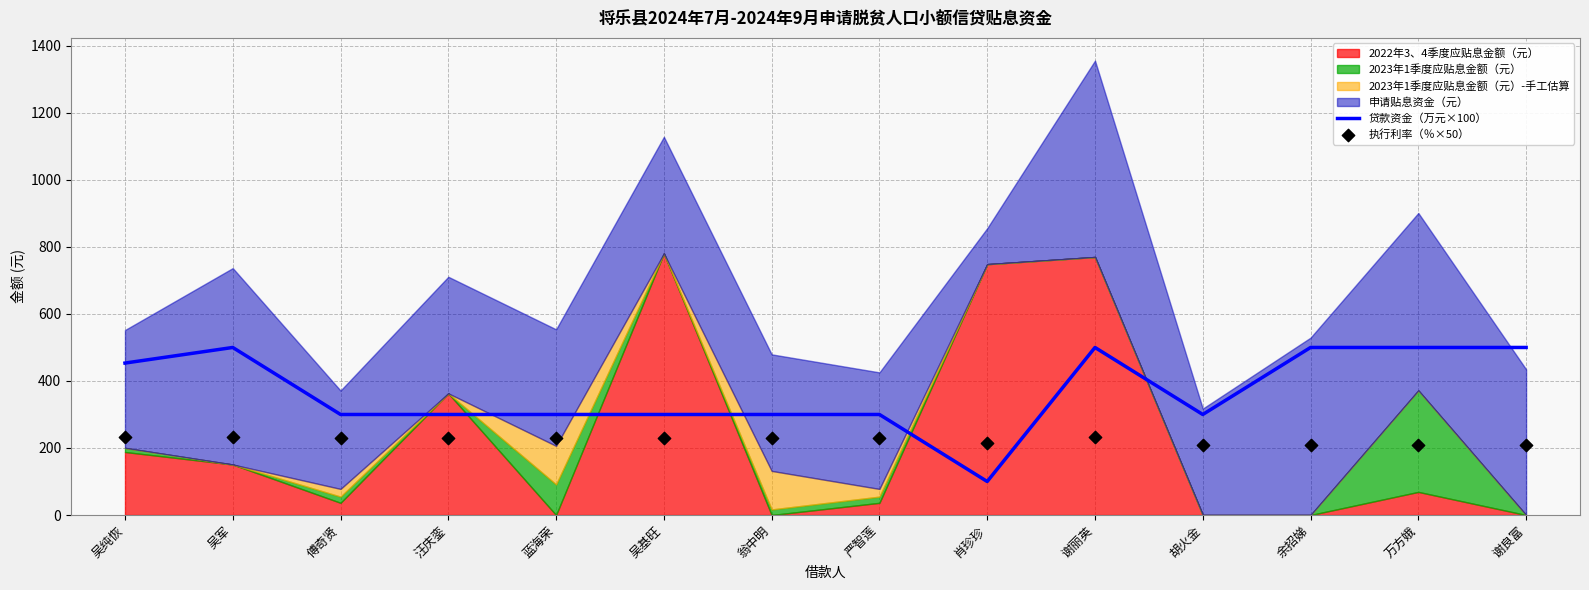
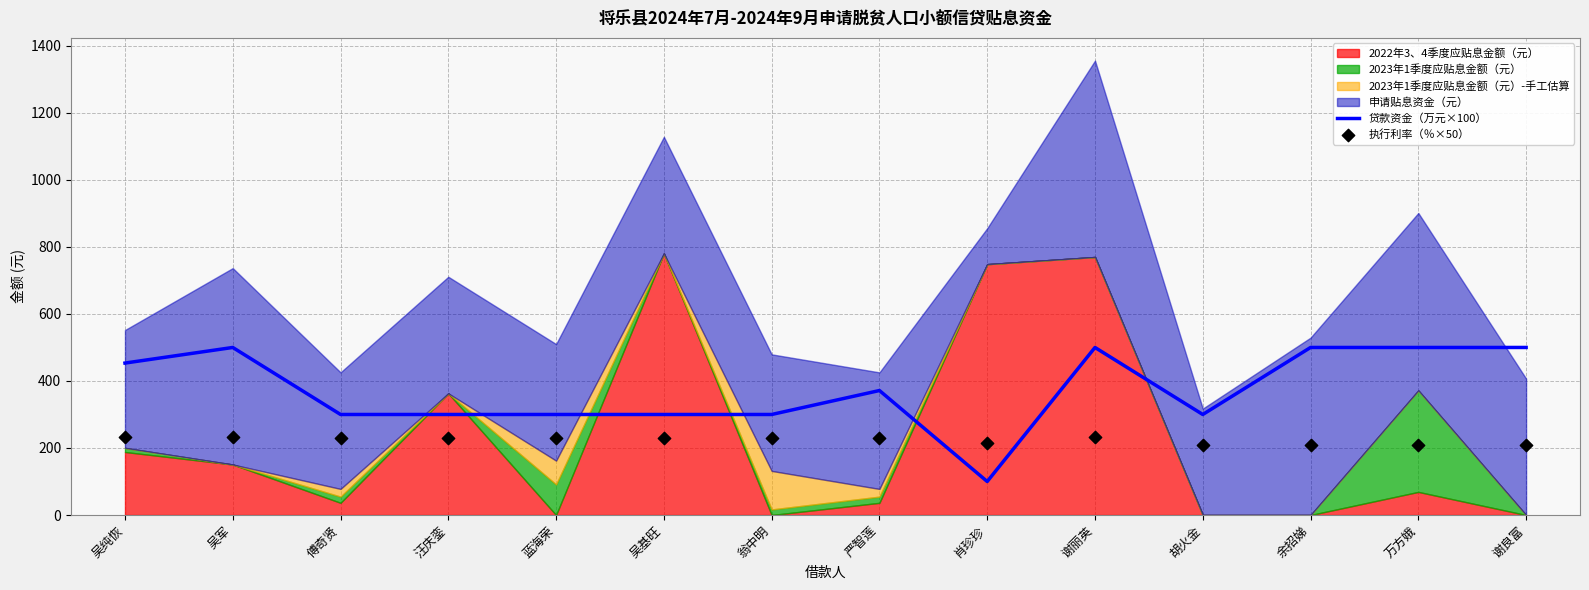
  {
    "贷款资金（万元×100）": {
      "吴纯恢": 450,
      "吴军": 500,
      "傅奇贤": 300,
      "汪庆銮": 300,
      "蓝海荣": 300,
      "吴基旺": 300,
      "翁中明": 300,
-     "严智莲": 300,
+     "严智莲": 370,
      "肖珍珍": 100,
      "谢丽英": 500,
      "胡火金": 300,
      "余招娣": 500,
      "万方娥": 500,
      "谢良富": 500
    },
    "2022年3、4季度应贴息金额（元）": {
      "吴纯恢": 190,
      "傅奇贤": 40,
      "蓝海荣": 0,
      "翁中明": 0,
      "严智莲": 40,
      "万方娥": 70
    },
    "2023年1季度应贴息金额（元）": {
      "傅奇贤": 20,
      "蓝海荣": 90,
      "翁中明": 20,
      "严智莲": 20
    },
    "2023年1季度应贴息金额（元）-手工估算": {
      "傅奇贤": 20,
-     "蓝海荣": 120,
+     "蓝海荣": 70,
      "翁中明": 120,
      "严智莲": 20
    },
    "申请贴息资金（元）": {
      "吴纯恢": 350,
      "吴军": 590,
-     "傅奇贤": 290,
+     "傅奇贤": 350,
      "汪庆銮": 350,
      "蓝海荣": 350,
      "吴基旺": 350,
      "翁中明": 350,
      "严智莲": 350,
      "肖珍珍": 110,
      "谢丽英": 590,
      "胡火金": 320,
      "余招娣": 530,
      "万方娥": 530,
-     "谢良富": 430
+     "谢良富": 410
    }
  }
